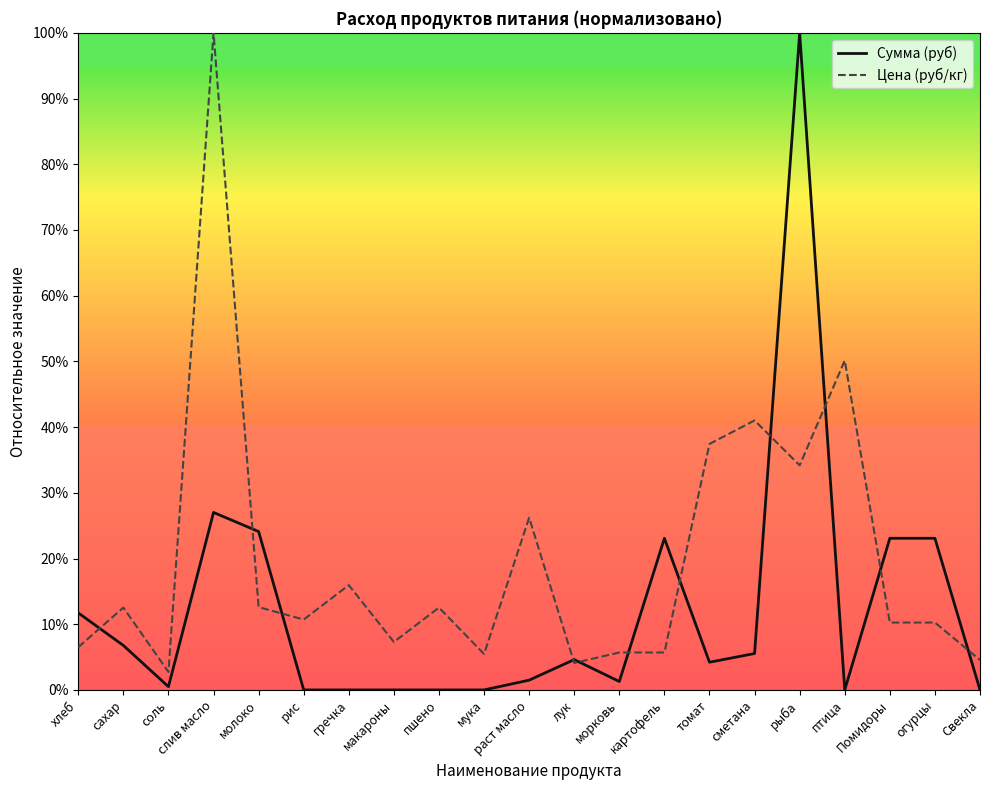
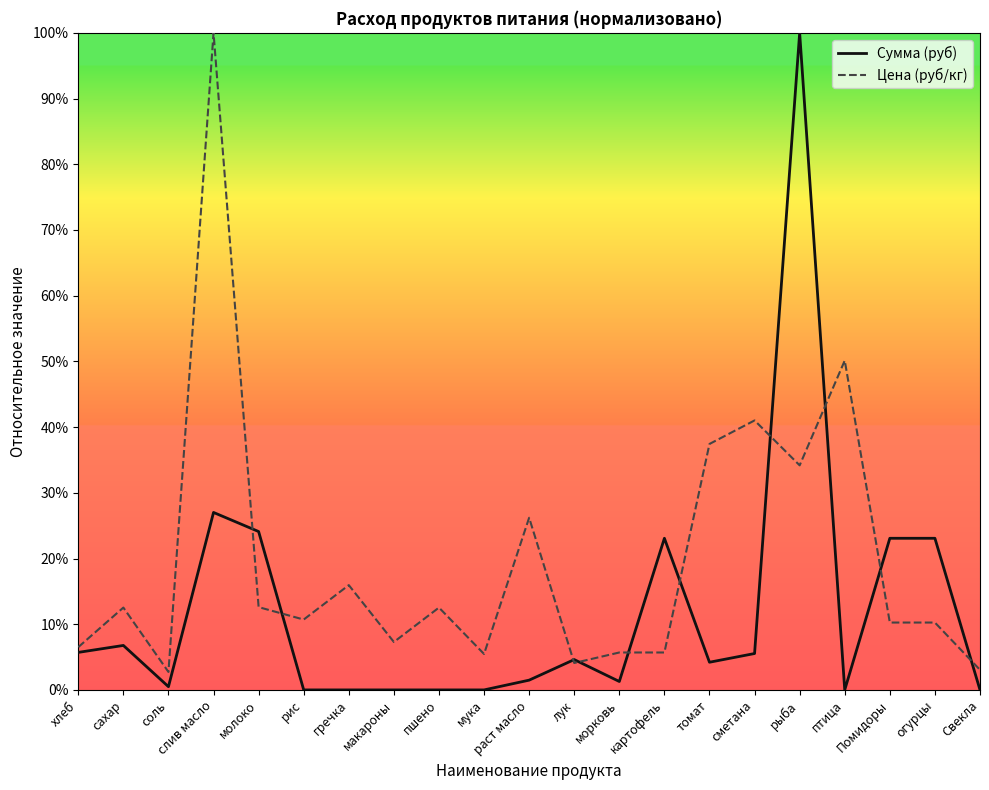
  {
    "Сумма (руб)": {
-     "хлеб": "12%",
+     "хлеб": "6%",
      "сахар": "7%",
      "соль": "0%",
      "слив масло": "27%",
      "молоко": "24%",
      "рис": "0%",
      "гречка": "0%",
      "макароны": "0%",
      "пшено": "0%",
      "мука": "0%",
      "раст масло": "1%",
      "лук": "5%",
      "морковь": "1%",
      "картофель": "23%",
      "томат": "4%",
      "сметана": "6%",
      "рыба": "100%",
      "птица": "0%",
      "Помидоры": "23%",
      "огурцы": "23%",
      "Свекла": "0%"
    },
    "Цена (руб/кг)": {
      "хлеб": "7%",
      "сахар": "13%",
      "соль": "3%",
      "слив масло": "100%",
      "молоко": "13%",
      "рис": "11%",
      "гречка": "16%",
      "макароны": "7%",
      "пшено": "13%",
      "мука": "5%",
      "раст масло": "26%",
      "лук": "4%",
      "морковь": "6%",
      "картофель": "6%",
      "томат": "37%",
      "сметана": "41%",
      "рыба": "34%",
      "птица": "50%",
      "Помидоры": "10%",
      "огурцы": "10%",
-     "Свекла": "5%"
+     "Свекла": "3%"
    }
  }
